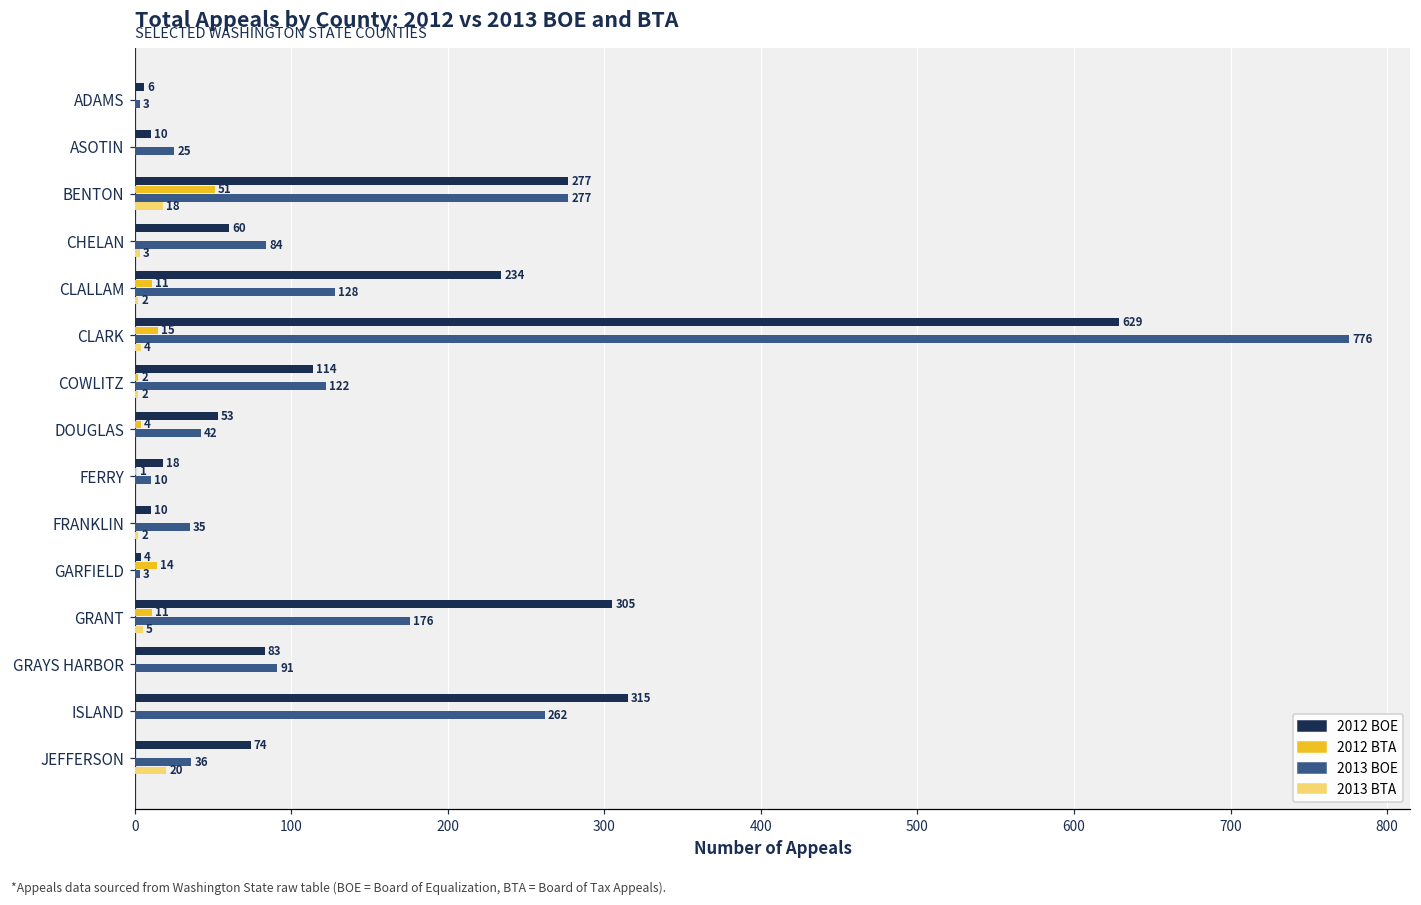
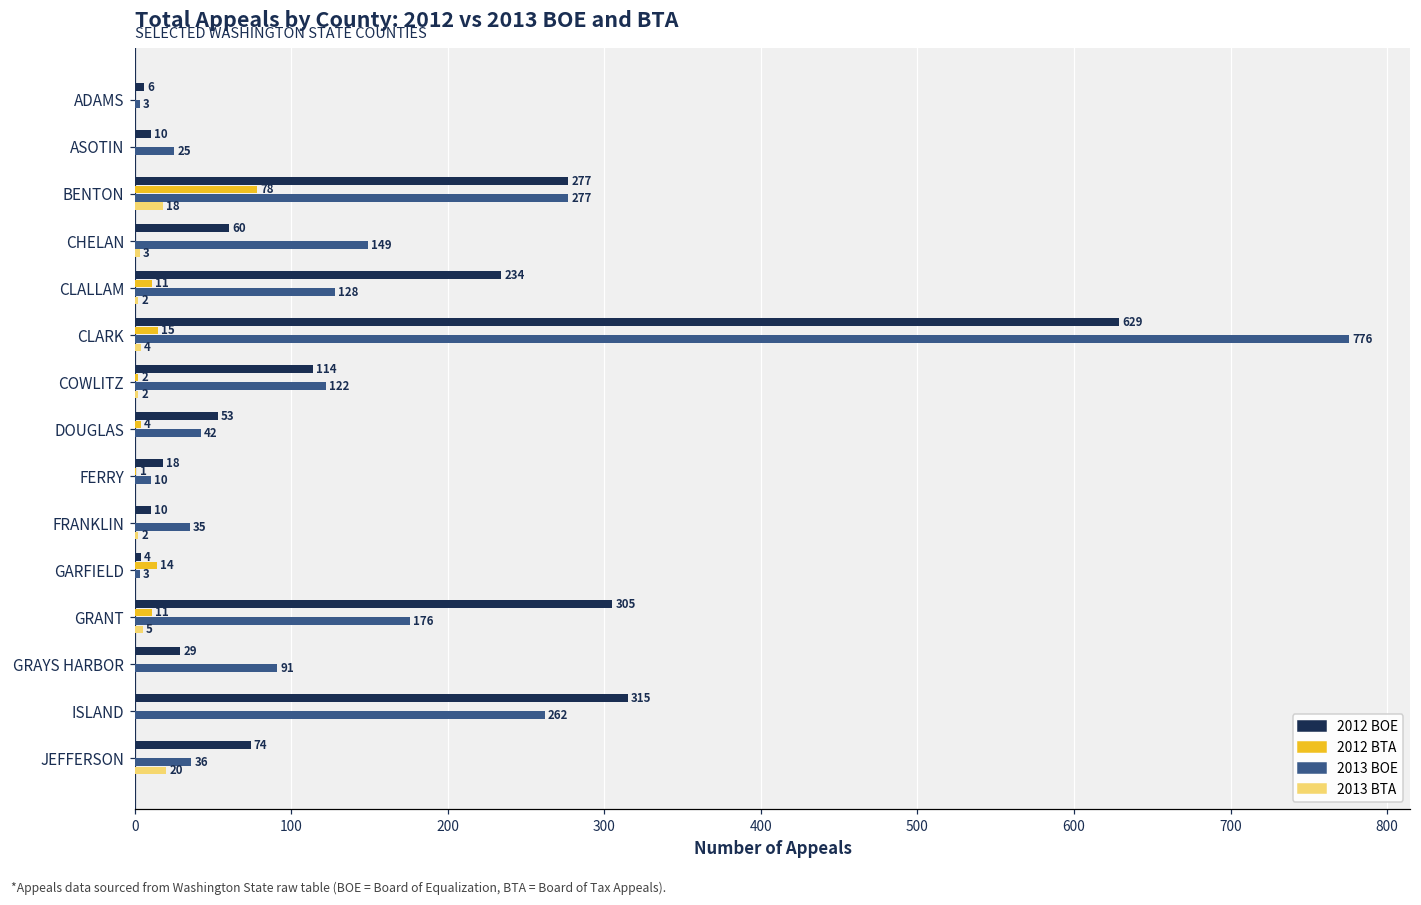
  {
    "2012 BOE": {
      "ADAMS": 6,
      "ASOTIN": 10,
      "BENTON": 277,
      "CHELAN": 60,
      "CLALLAM": 234,
      "CLARK": 629,
      "COWLITZ": 114,
      "DOUGLAS": 53,
      "FERRY": 18,
      "FRANKLIN": 10,
      "GARFIELD": 4,
      "GRANT": 305,
-     "GRAYS HARBOR": 83,
+     "GRAYS HARBOR": 29,
      "ISLAND": 315,
      "JEFFERSON": 74
    },
    "2012 BTA": {
-     "BENTON": 51,
+     "BENTON": 78,
      "CLALLAM": 11,
      "CLARK": 15,
      "COWLITZ": 2,
      "DOUGLAS": 4,
      "FERRY": 1,
      "GARFIELD": 14,
      "GRANT": 11
    },
    "2013 BOE": {
      "ADAMS": 3,
      "ASOTIN": 25,
      "BENTON": 277,
-     "CHELAN": 84,
+     "CHELAN": 149,
      "CLALLAM": 128,
      "CLARK": 776,
      "COWLITZ": 122,
      "DOUGLAS": 42,
      "FERRY": 10,
      "FRANKLIN": 35,
      "GARFIELD": 3,
      "GRANT": 176,
      "GRAYS HARBOR": 91,
      "ISLAND": 262,
      "JEFFERSON": 36
    },
    "2013 BTA": {
      "BENTON": 18,
      "CHELAN": 3,
      "CLALLAM": 2,
      "CLARK": 4,
      "COWLITZ": 2,
      "FRANKLIN": 2,
      "GRANT": 5,
      "JEFFERSON": 20
    }
  }
